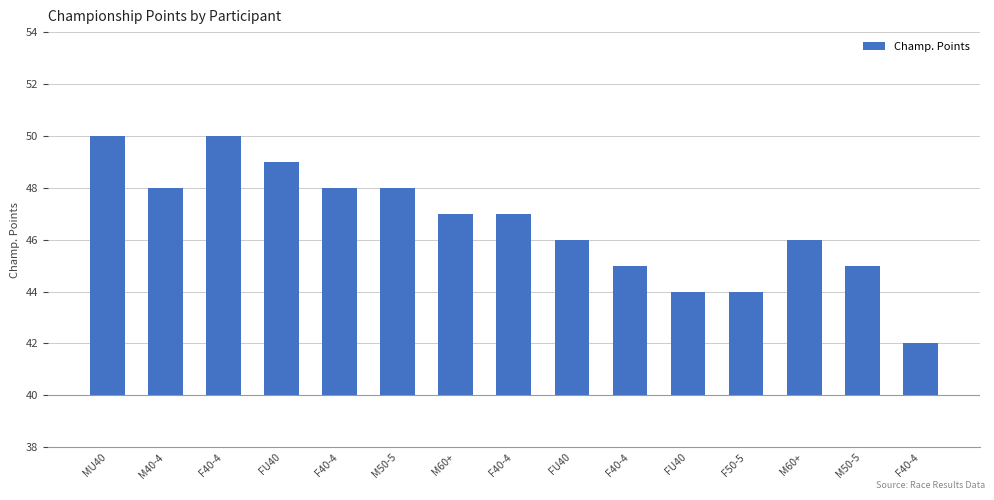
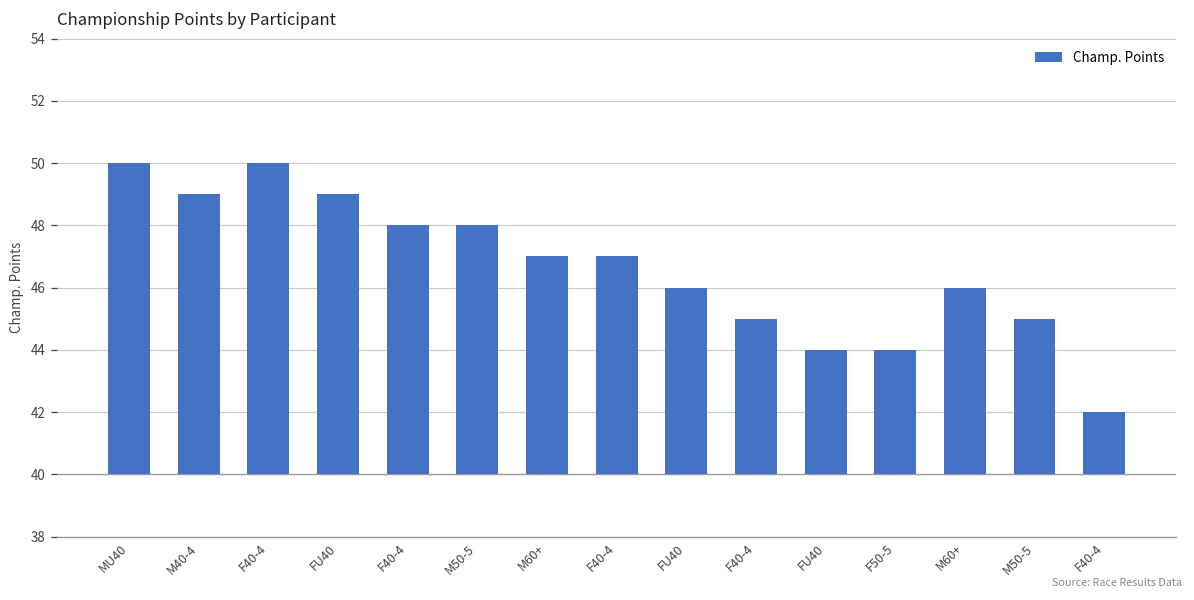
  {
    "MU40": 50,
-   "M40-4": 48,
+   "M40-4": 49,
    "F50-5": 44
  }
